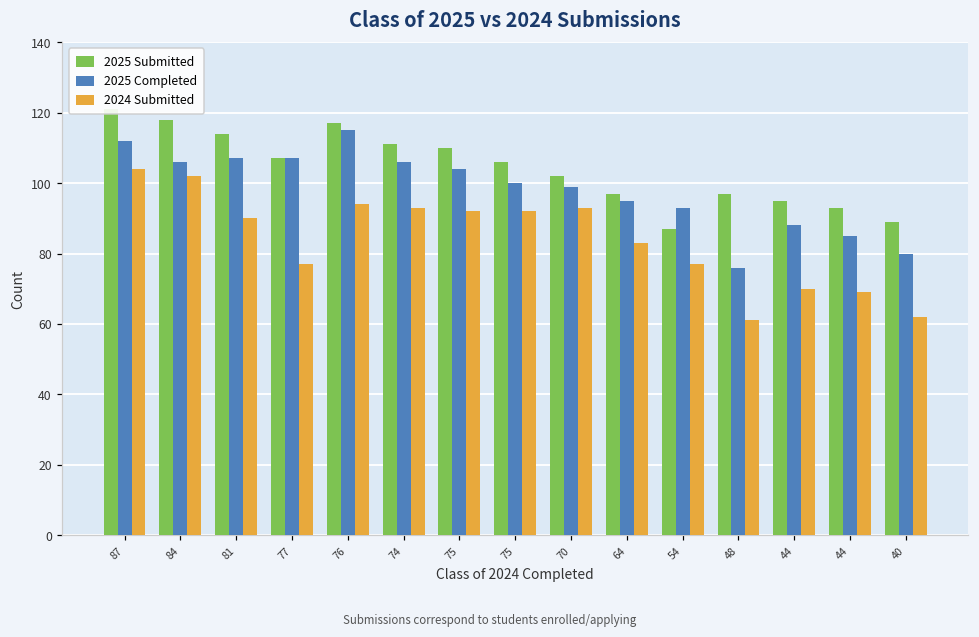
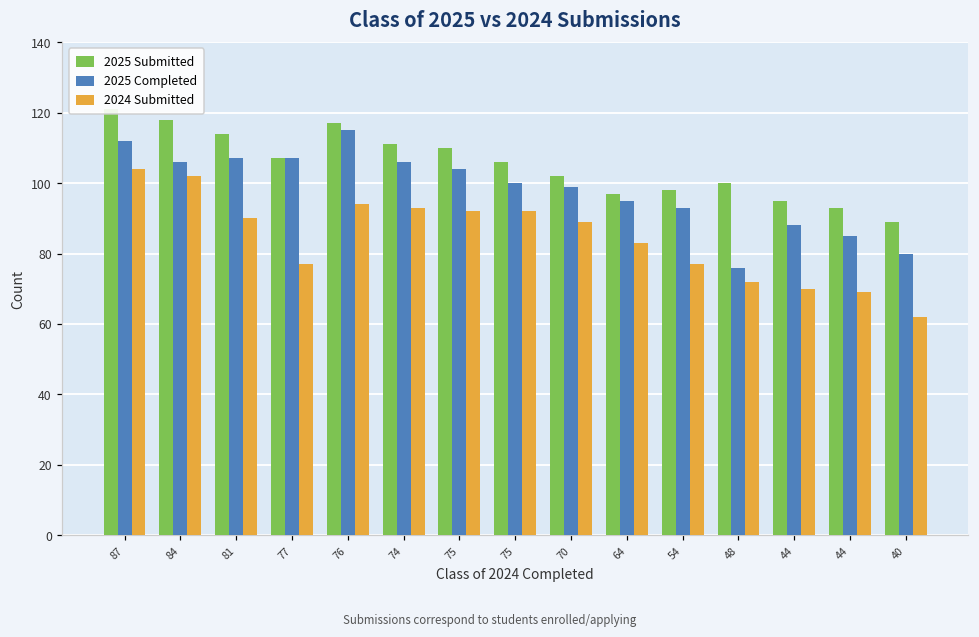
  {
    "2025 Submitted": {
      "84": 118,
      "81": 114,
      "77": 107,
      "76": 117,
      "74": 111,
      "70": 102,
      "64": 97,
-     "54": 87,
-     "48": 97,
+     "54": 98,
+     "48": 100,
      "40": 89
    },
    "2025 Completed": {
      "87": 112,
      "84": 106,
      "81": 107,
      "77": 107,
      "76": 115,
      "74": 106,
      "70": 99,
      "64": 95,
      "54": 93,
      "48": 76,
      "40": 80
    },
    "2024 Submitted": {
      "87": 104,
      "84": 102,
      "81": 90,
      "77": 77,
      "76": 94,
      "74": 93,
-     "70": 93,
+     "70": 89,
      "64": 83,
      "54": 77,
-     "48": 61,
+     "48": 72,
      "40": 62
    }
  }
